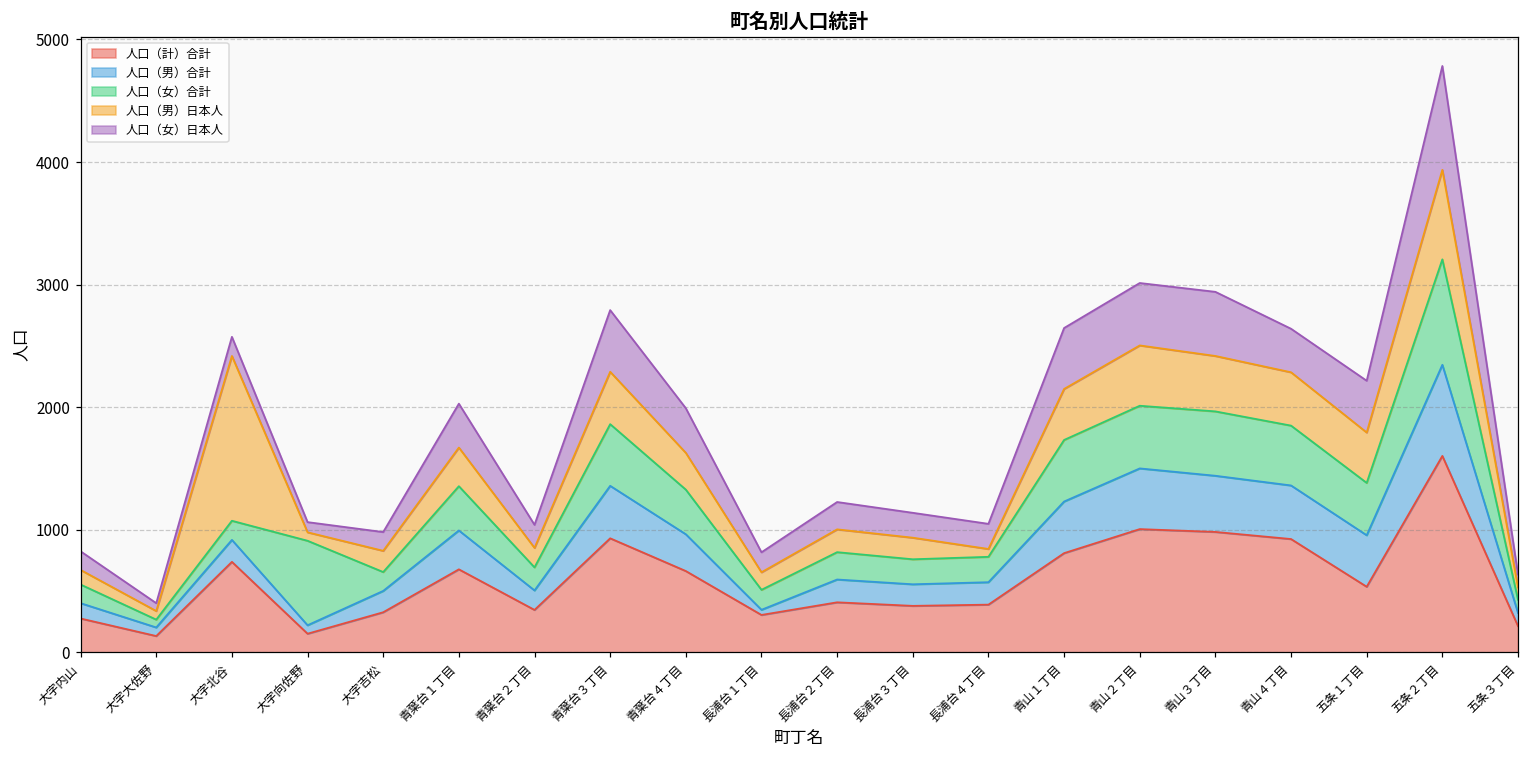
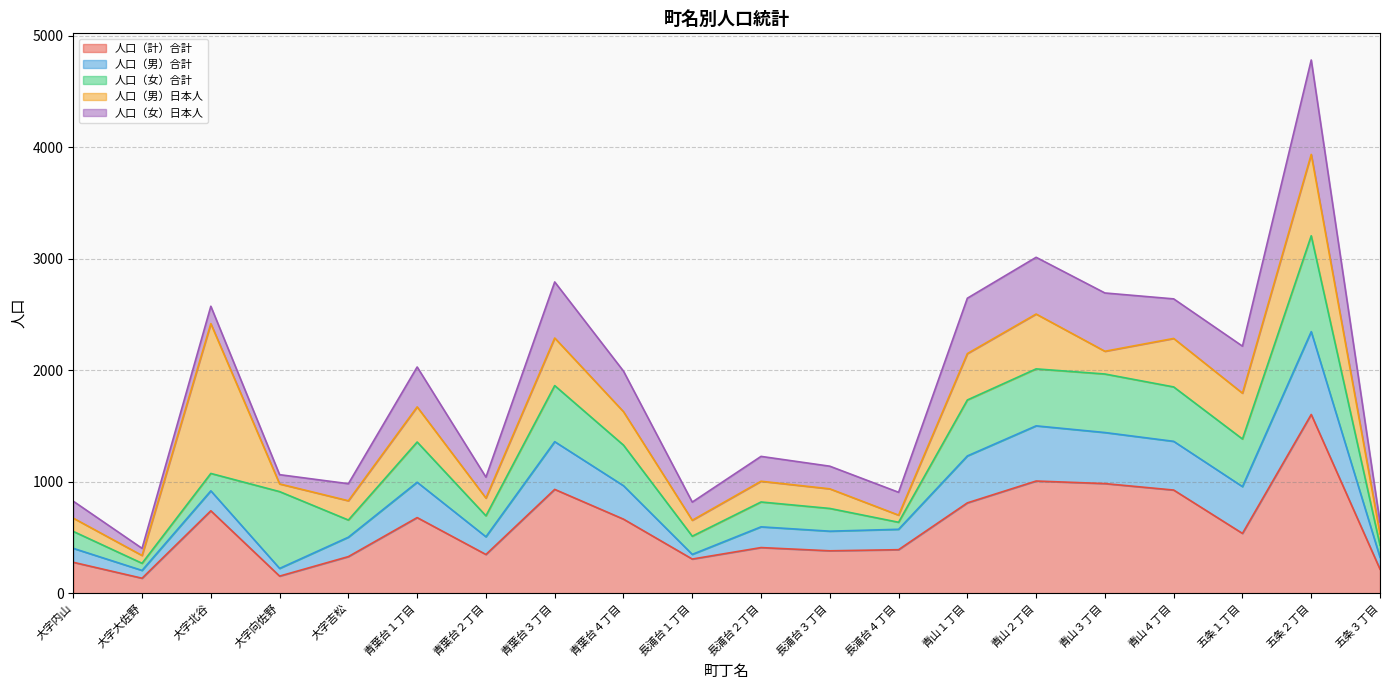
  {
    "人口（計）合計": {
      "大字内山": 280,
      "大字大佐野": 130,
      "大字北谷": 740,
      "大字向佐野": 150,
      "大字吉松": 330,
      "青葉台１丁目": 680,
      "青葉台２丁目": 350,
      "青葉台３丁目": 930,
      "青葉台４丁目": 660,
      "長浦台１丁目": 310,
      "長浦台２丁目": 410,
      "長浦台３丁目": 380,
      "長浦台４丁目": 390,
      "青山１丁目": 810,
      "青山２丁目": 1010,
      "青山３丁目": 980,
      "青山４丁目": 930,
      "五条１丁目": 540,
      "五条２丁目": 1600,
      "五条３丁目": 220
    },
    "人口（男）合計": {
      "大字内山": 130,
      "大字大佐野": 70,
      "大字北谷": 180,
      "大字向佐野": 70,
      "大字吉松": 170,
      "青葉台１丁目": 320,
      "青葉台２丁目": 160,
      "青葉台３丁目": 430,
      "青葉台４丁目": 300,
      "長浦台１丁目": 40,
      "長浦台２丁目": 190,
      "長浦台３丁目": 180,
      "長浦台４丁目": 180,
      "青山１丁目": 420,
      "青山２丁目": 500,
      "青山３丁目": 460,
      "青山４丁目": 440,
      "五条１丁目": 420,
      "五条２丁目": 740,
      "五条３丁目": 110
    },
    "人口（女）合計": {
      "大字内山": 150,
      "大字大佐野": 60,
      "大字北谷": 160,
      "大字向佐野": 690,
      "大字吉松": 150,
      "青葉台１丁目": 360,
      "青葉台２丁目": 190,
      "青葉台３丁目": 500,
      "青葉台４丁目": 360,
      "長浦台１丁目": 160,
      "長浦台２丁目": 220,
      "長浦台３丁目": 200,
-     "長浦台４丁目": 210,
+     "長浦台４丁目": 60,
      "青山１丁目": 500,
      "青山２丁目": 510,
      "青山３丁目": 530,
      "青山４丁目": 490,
      "五条１丁目": 430,
      "五条２丁目": 860,
      "五条３丁目": 110
    },
    "人口（男）日本人": {
      "大字内山": 120,
      "大字大佐野": 70,
      "大字北谷": 1340,
      "大字向佐野": 70,
      "大字吉松": 170,
      "青葉台１丁目": 320,
      "青葉台２丁目": 160,
      "青葉台３丁目": 430,
      "青葉台４丁目": 300,
      "長浦台１丁目": 140,
      "長浦台２丁目": 190,
      "長浦台３丁目": 180,
      "長浦台４丁目": 60,
      "青山１丁目": 420,
      "青山２丁目": 490,
-     "青山３丁目": 450,
+     "青山３丁目": 200,
      "青山４丁目": 440,
      "五条１丁目": 410,
      "五条２丁目": 730,
      "五条３丁目": 100
    },
    "人口（女）日本人": {
      "大字内山": 150,
      "大字大佐野": 60,
      "大字北谷": 160,
      "大字向佐野": 80,
      "大字吉松": 150,
      "青葉台１丁目": 360,
      "青葉台２丁目": 190,
      "青葉台３丁目": 500,
      "青葉台４丁目": 360,
      "長浦台１丁目": 160,
      "長浦台２丁目": 220,
      "長浦台３丁目": 200,
      "長浦台４丁目": 210,
      "青山１丁目": 500,
      "青山２丁目": 510,
      "青山３丁目": 520,
      "青山４丁目": 360,
      "五条１丁目": 420,
      "五条２丁目": 850,
      "五条３丁目": 110
    }
  }
